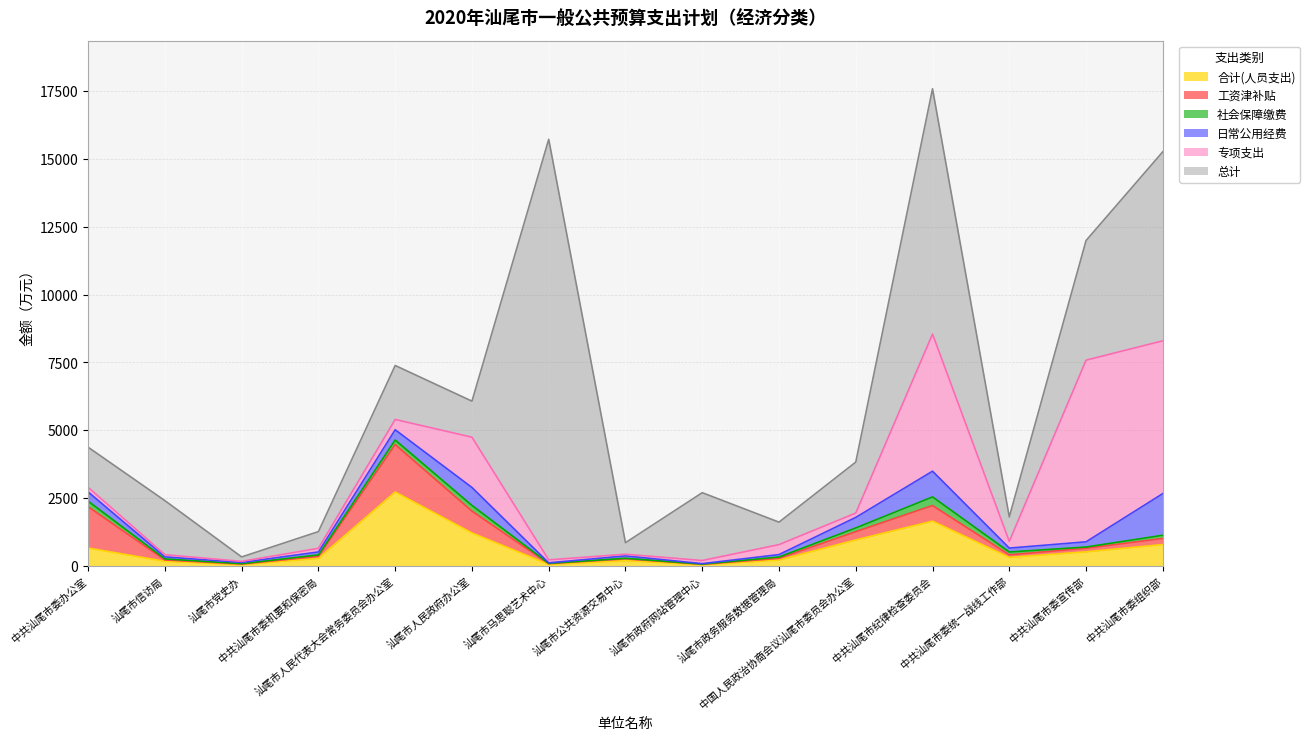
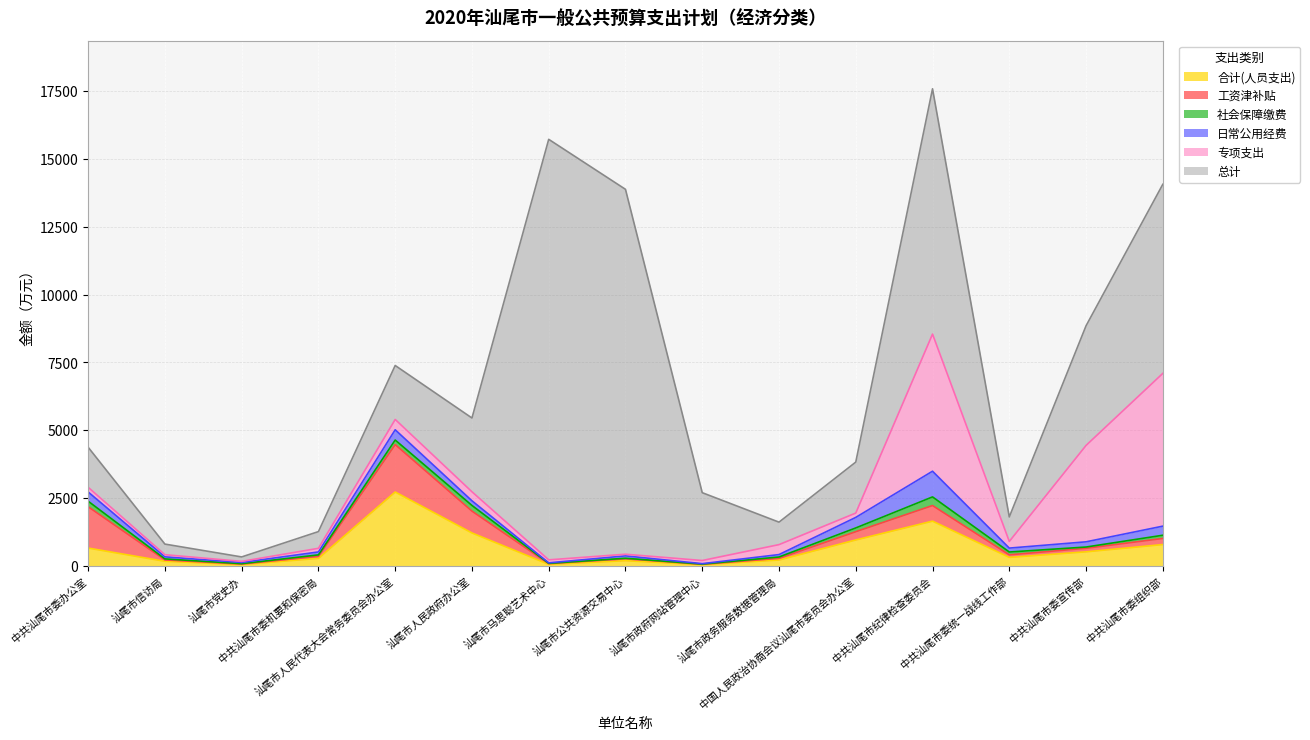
  {
    "合计(人员支出)": {
      "中共汕尾市委办公室": 700,
      "汕尾市人民代表大会常务委员会办公室": 2700,
      "汕尾市人民政府办公室": 1200,
      "中国人民政治协商会议汕尾市委员会办公室": 1000,
      "中共汕尾市纪律检查委员会": 1700,
      "中共汕尾市委统一战线工作部": 300,
      "中共汕尾市委宣传部": 500,
      "中共汕尾市委组织部": 800
    },
    "工资津补贴": {
      "中共汕尾市委办公室": 1500,
      "汕尾市人民代表大会常务委员会办公室": 1700,
      "汕尾市人民政府办公室": 800,
      "中国人民政治协商会议汕尾市委员会办公室": 300,
      "中共汕尾市纪律检查委员会": 600,
      "中共汕尾市委统一战线工作部": 100,
      "中共汕尾市委组织部": 200
    },
    "社会保障缴费": {
      "中共汕尾市委办公室": 200,
      "汕尾市人民代表大会常务委员会办公室": 200,
      "汕尾市人民政府办公室": 200,
      "中国人民政治协商会议汕尾市委员会办公室": 100,
      "中共汕尾市纪律检查委员会": 300,
      "中共汕尾市委统一战线工作部": 100,
      "中共汕尾市委组织部": 100
    },
    "日常公用经费": {
      "中共汕尾市委办公室": 300,
      "中共汕尾市委机要和保密局": 100,
      "汕尾市人民代表大会常务委员会办公室": 400,
-     "汕尾市人民政府办公室": 700,
+     "汕尾市人民政府办公室": 200,
      "中国人民政治协商会议汕尾市委员会办公室": 400,
      "中共汕尾市纪律检查委员会": 900,
      "中共汕尾市委统一战线工作部": 100,
      "中共汕尾市委宣传部": 200,
-     "中共汕尾市委组织部": 1500
+     "中共汕尾市委组织部": 300
    },
    "专项支出": {
      "中共汕尾市委办公室": 200,
      "中共汕尾市委机要和保密局": 100,
      "汕尾市人民代表大会常务委员会办公室": 400,
-     "汕尾市人民政府办公室": 1900,
+     "汕尾市人民政府办公室": 300,
      "汕尾市马思聪艺术中心": 100,
      "汕尾市政府网站管理中心": 100,
      "汕尾市政务服务数据管理局": 400,
      "中国人民政治协商会议汕尾市委员会办公室": 200,
      "中共汕尾市纪律检查委员会": 5100,
      "中共汕尾市委统一战线工作部": 200,
-     "中共汕尾市委宣传部": 6700,
+     "中共汕尾市委宣传部": 3600,
      "中共汕尾市委组织部": 5600
    },
    "总计": {
      "中共汕尾市委办公室": 1500,
-     "汕尾市信访局": 2000,
+     "汕尾市信访局": 400,
      "汕尾市党史办": 200,
      "中共汕尾市委机要和保密局": 600,
      "汕尾市人民代表大会常务委员会办公室": 2000,
-     "汕尾市人民政府办公室": 1300,
+     "汕尾市人民政府办公室": 2700,
      "汕尾市马思聪艺术中心": 15500,
-     "汕尾市公共资源交易中心": 400,
+     "汕尾市公共资源交易中心": 13400,
      "汕尾市政府网站管理中心": 2500,
      "汕尾市政务服务数据管理局": 800,
      "中国人民政治协商会议汕尾市委员会办公室": 1900,
      "中共汕尾市纪律检查委员会": 9000,
      "中共汕尾市委统一战线工作部": 900,
      "中共汕尾市委宣传部": 4400,
      "中共汕尾市委组织部": 7000
    }
  }
